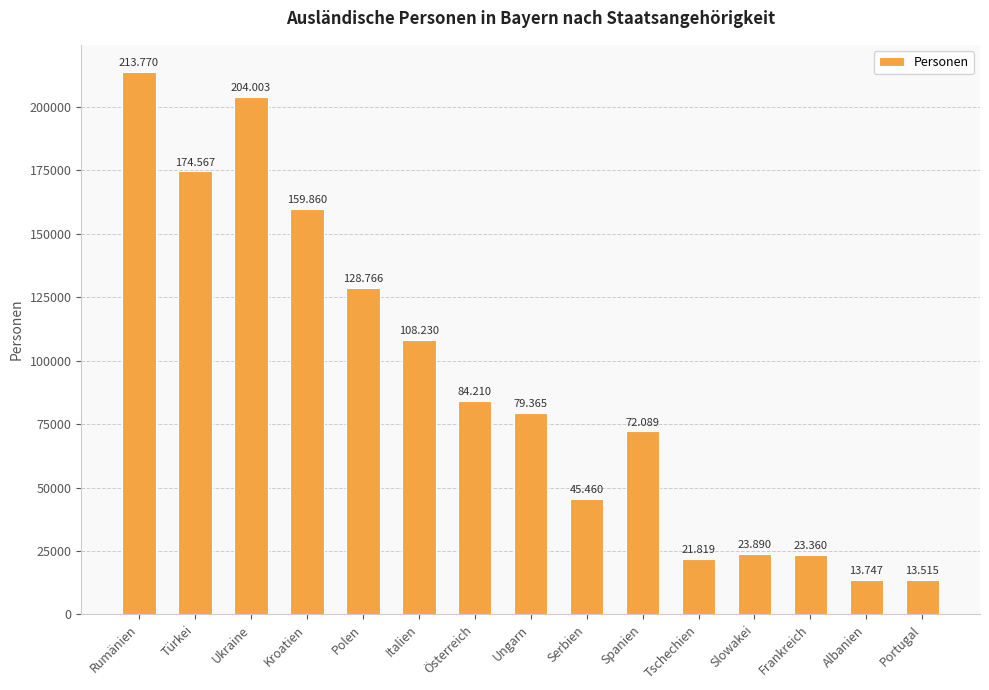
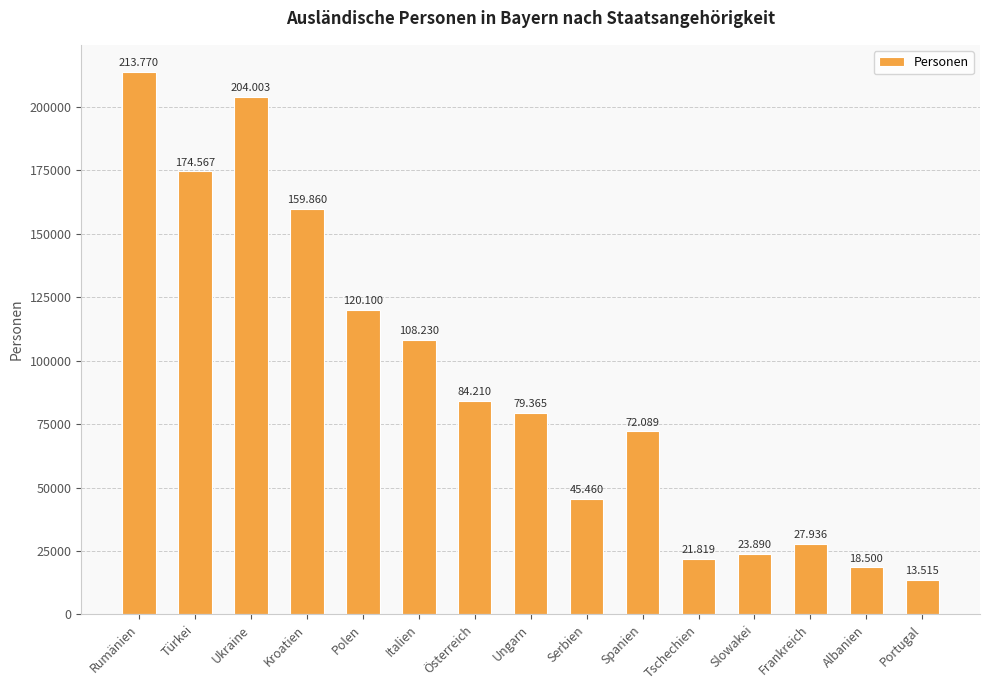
  {
-   "Polen": 128.766,
-   "Frankreich": 23.360,
-   "Albanien": 13.747
+   "Polen": 120.100,
+   "Frankreich": 27.936,
+   "Albanien": 18.500
  }
